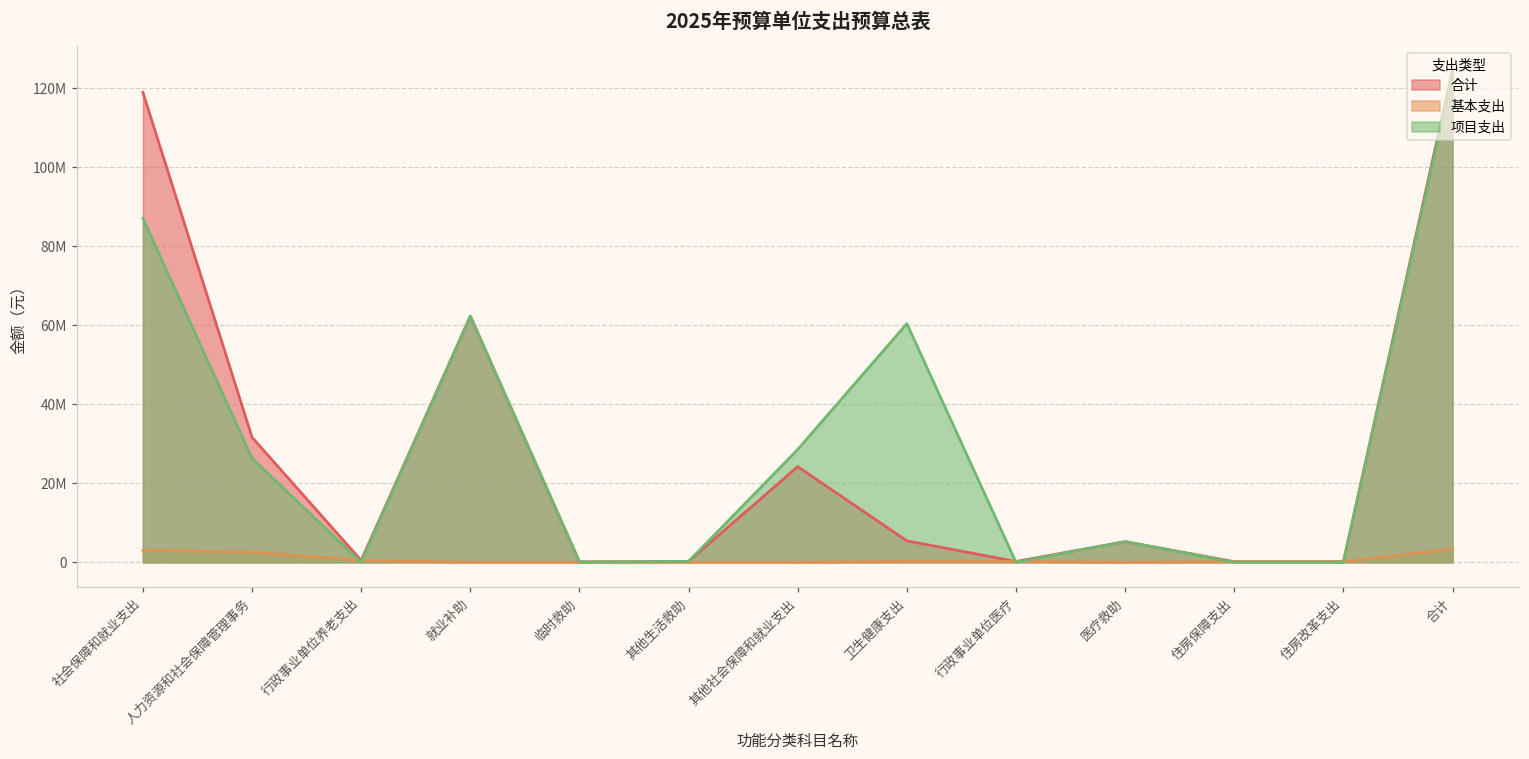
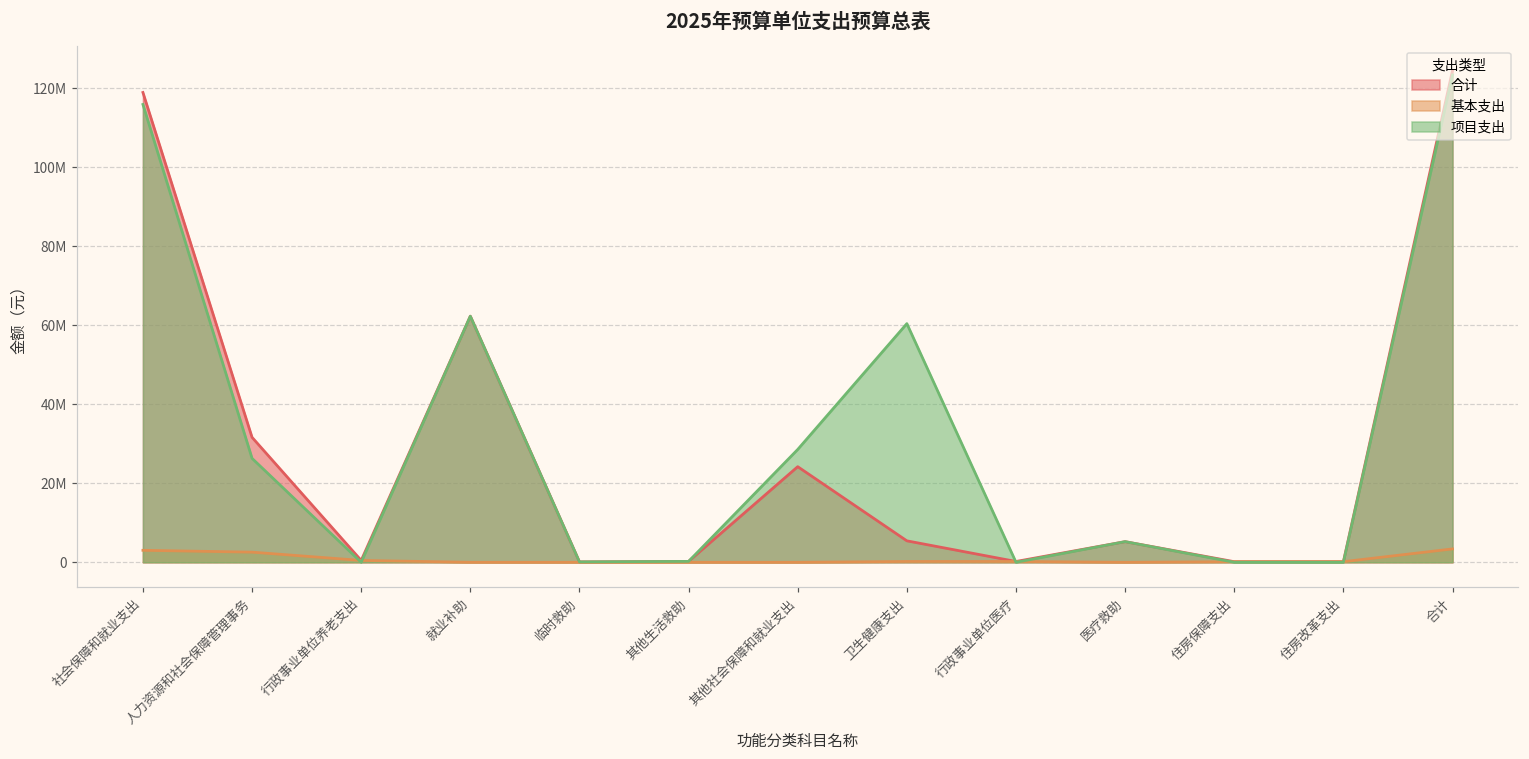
  {
    "项目支出": {
-     "社会保障和就业支出": 87000000,
+     "社会保障和就业支出": 116000000,
      "人力资源和社会保障管理事务": 26000000,
      "其他社会保障和就业支出": 29000000,
      "卫生健康支出": 60000000
    }
  }
